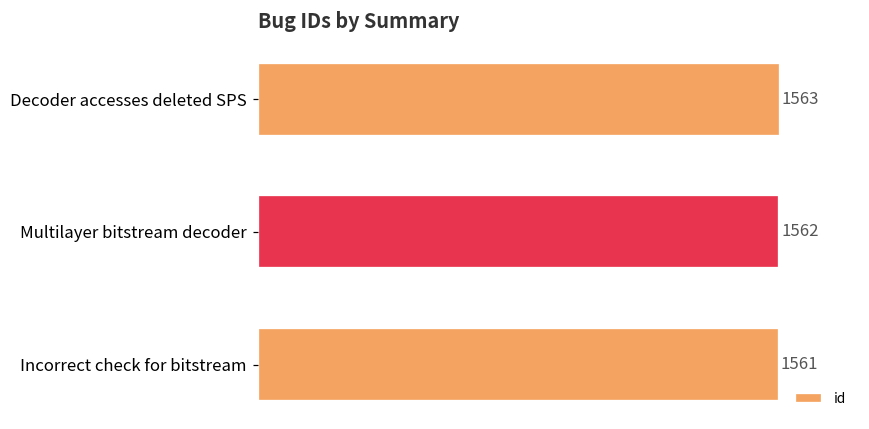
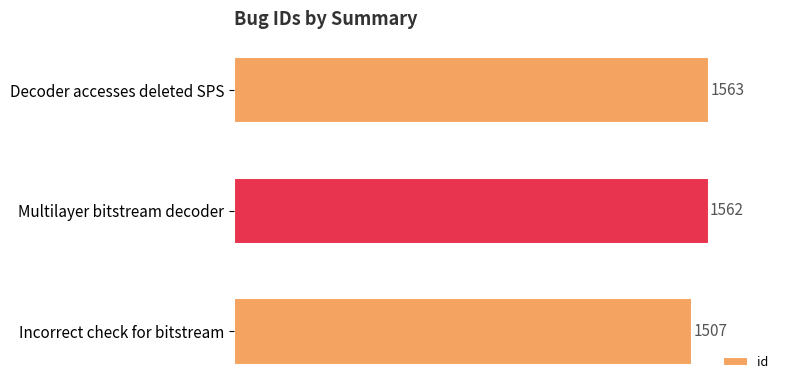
  {
    "Decoder accesses deleted SPS": 1563,
    "Multilayer bitstream decoder": 1562,
-   "Incorrect check for bitstream": 1561
+   "Incorrect check for bitstream": 1507
  }
